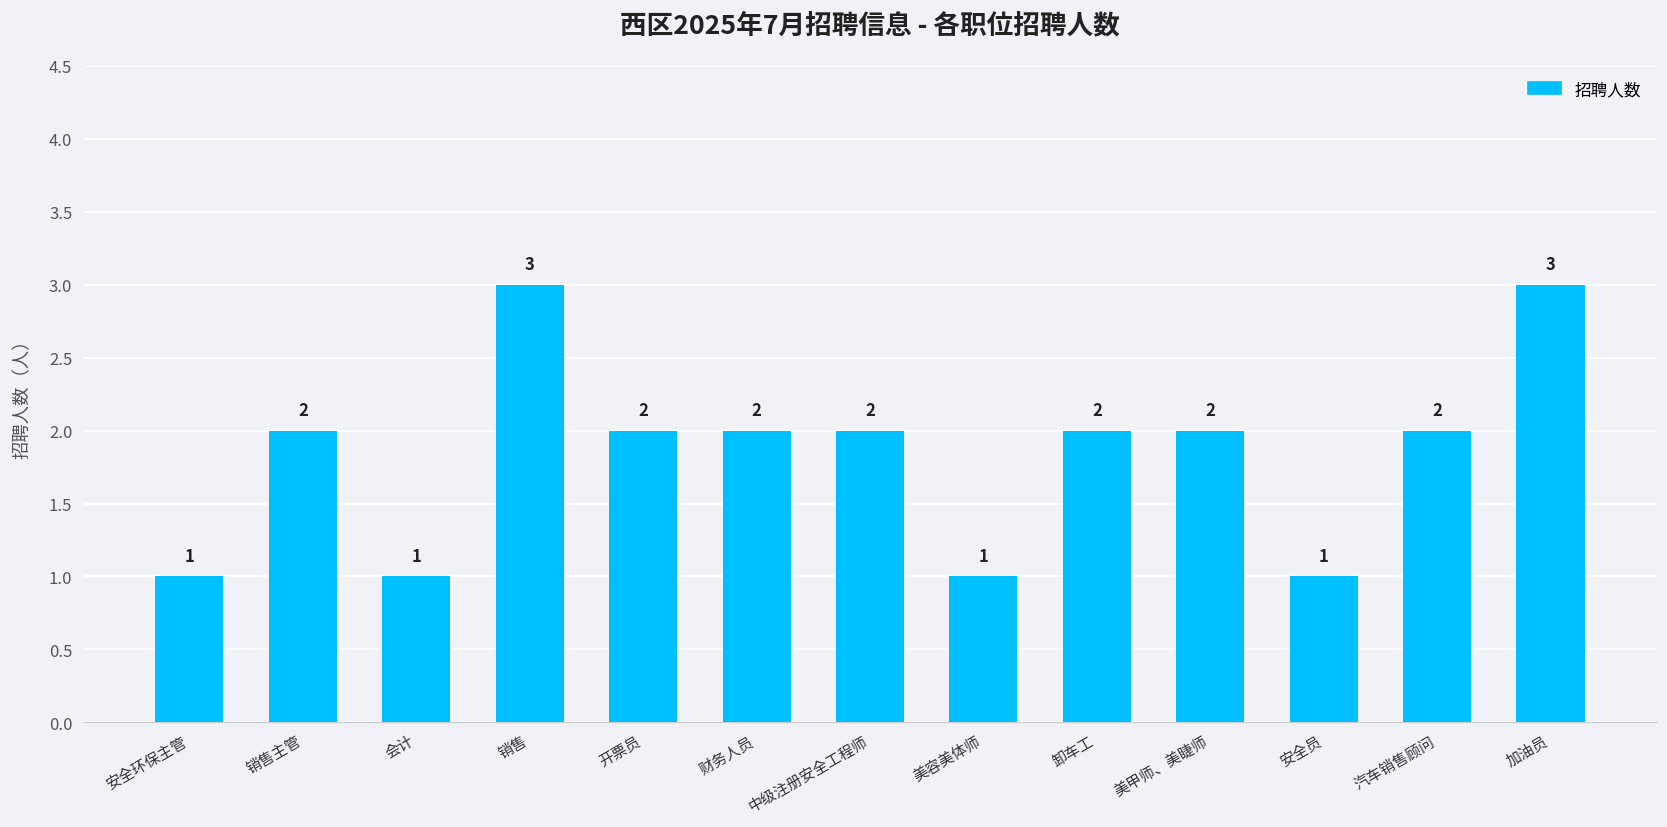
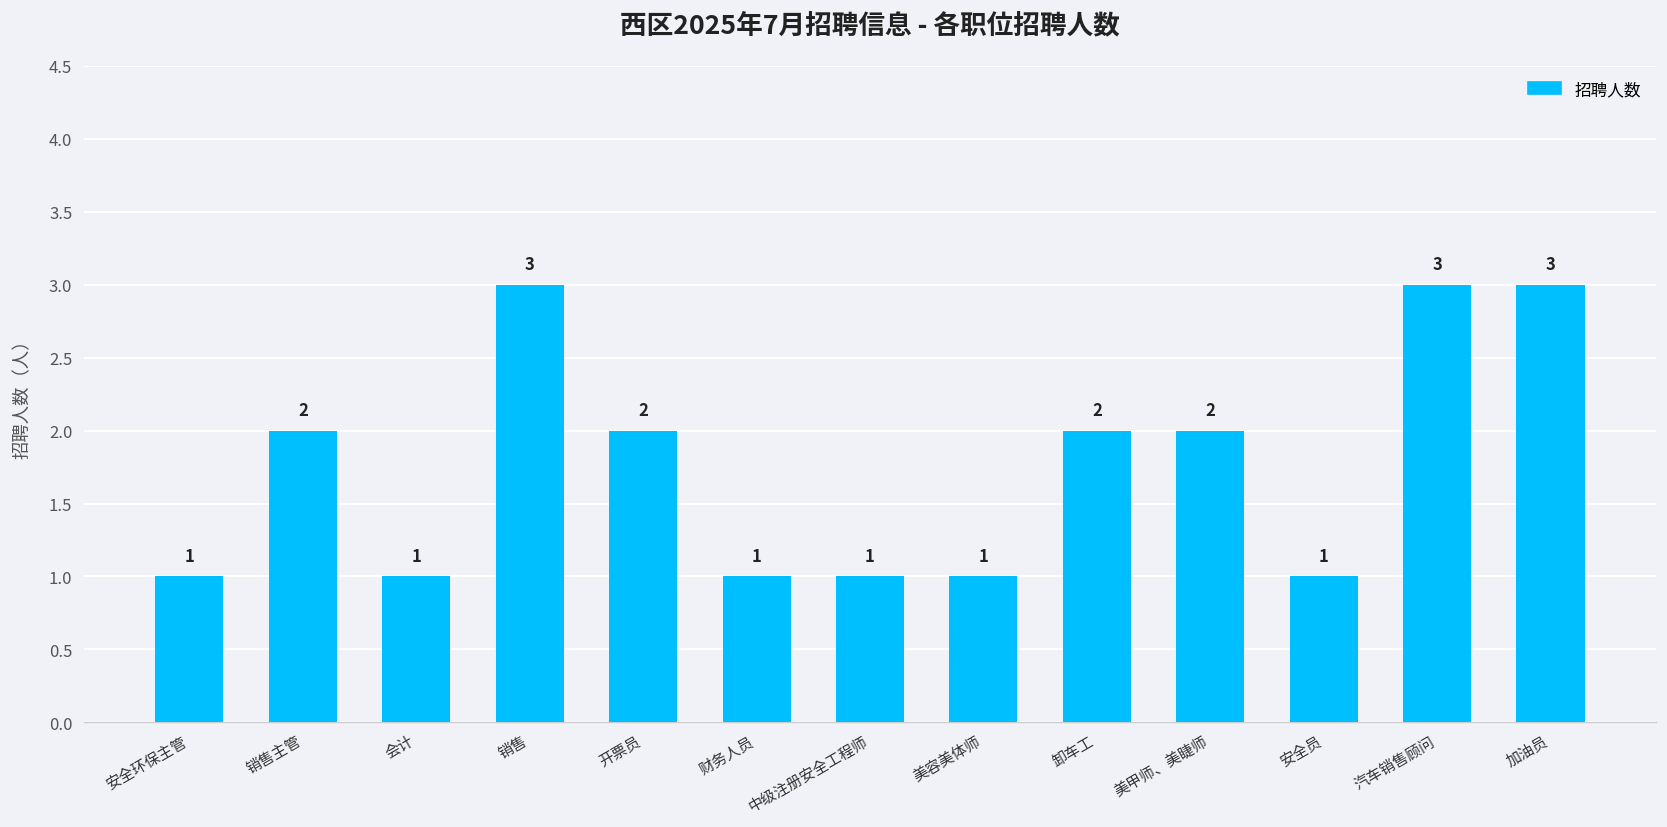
  {
    "安全环保主管": 1,
    "销售主管": 2,
    "会计": 1,
    "销售": 3,
    "开票员": 2,
-   "财务人员": 2,
-   "中级注册安全工程师": 2,
+   "财务人员": 1,
+   "中级注册安全工程师": 1,
    "美容美体师": 1,
    "卸车工": 2,
    "美甲师、美睫师": 2,
    "安全员": 1,
-   "汽车销售顾问": 2,
+   "汽车销售顾问": 3,
    "加油员": 3
  }
